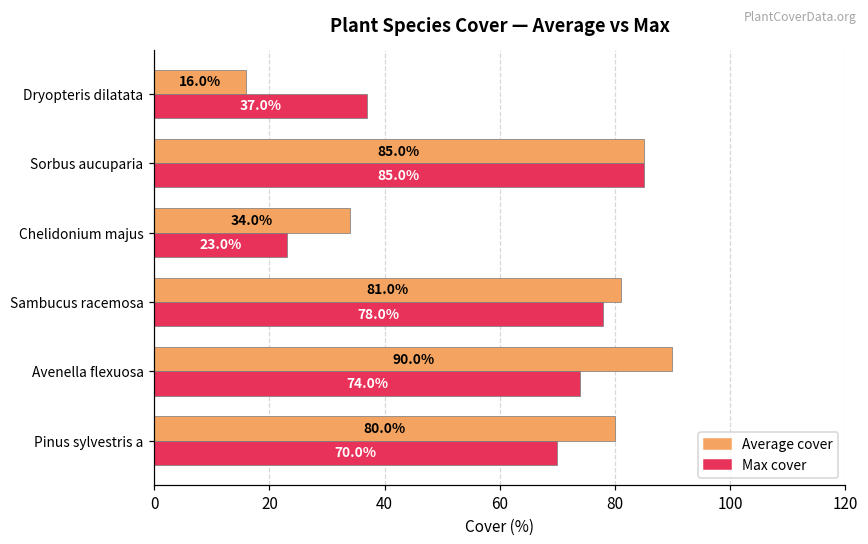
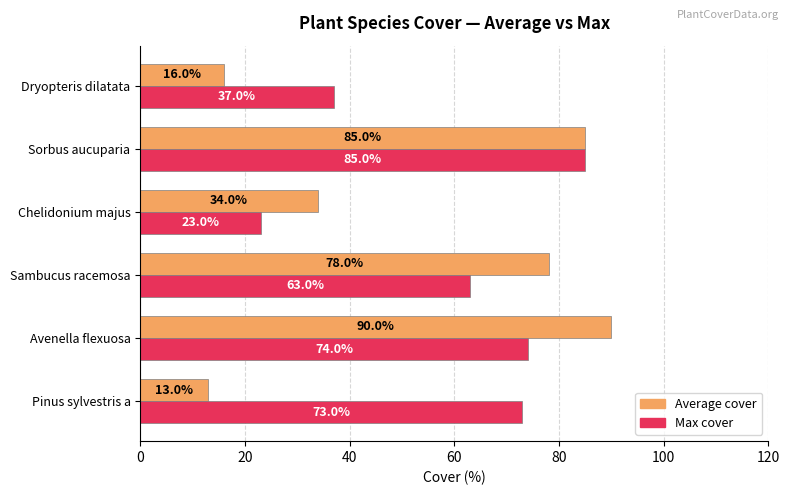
  {
    "Average cover": {
      "Dryopteris dilatata": "16.0%",
      "Sorbus aucuparia": "85.0%",
      "Chelidonium majus": "34.0%",
-     "Sambucus racemosa": "81.0%",
+     "Sambucus racemosa": "78.0%",
      "Avenella flexuosa": "90.0%",
-     "Pinus sylvestris a": "80.0%"
+     "Pinus sylvestris a": "13.0%"
    },
    "Max cover": {
      "Dryopteris dilatata": "37.0%",
      "Sorbus aucuparia": "85.0%",
      "Chelidonium majus": "23.0%",
-     "Sambucus racemosa": "78.0%",
+     "Sambucus racemosa": "63.0%",
      "Avenella flexuosa": "74.0%",
-     "Pinus sylvestris a": "70.0%"
+     "Pinus sylvestris a": "73.0%"
    }
  }
